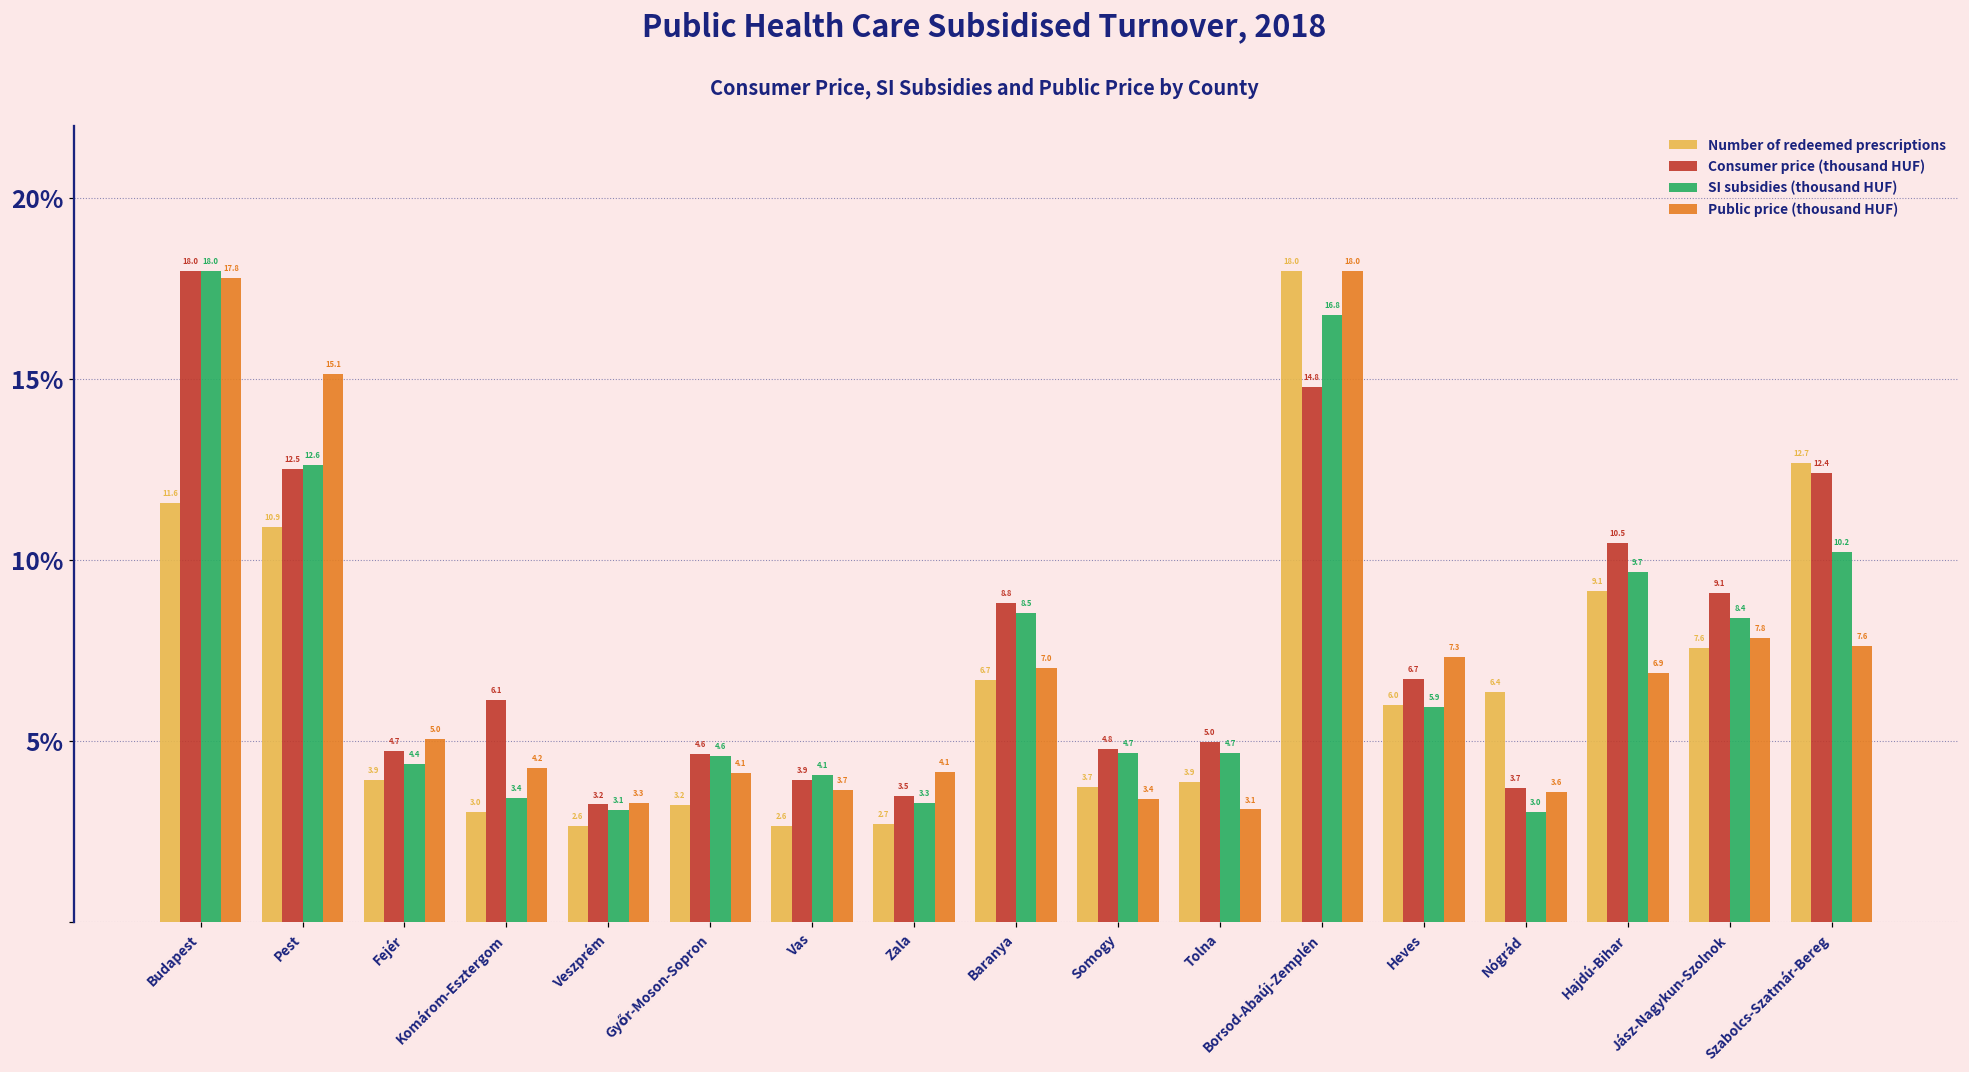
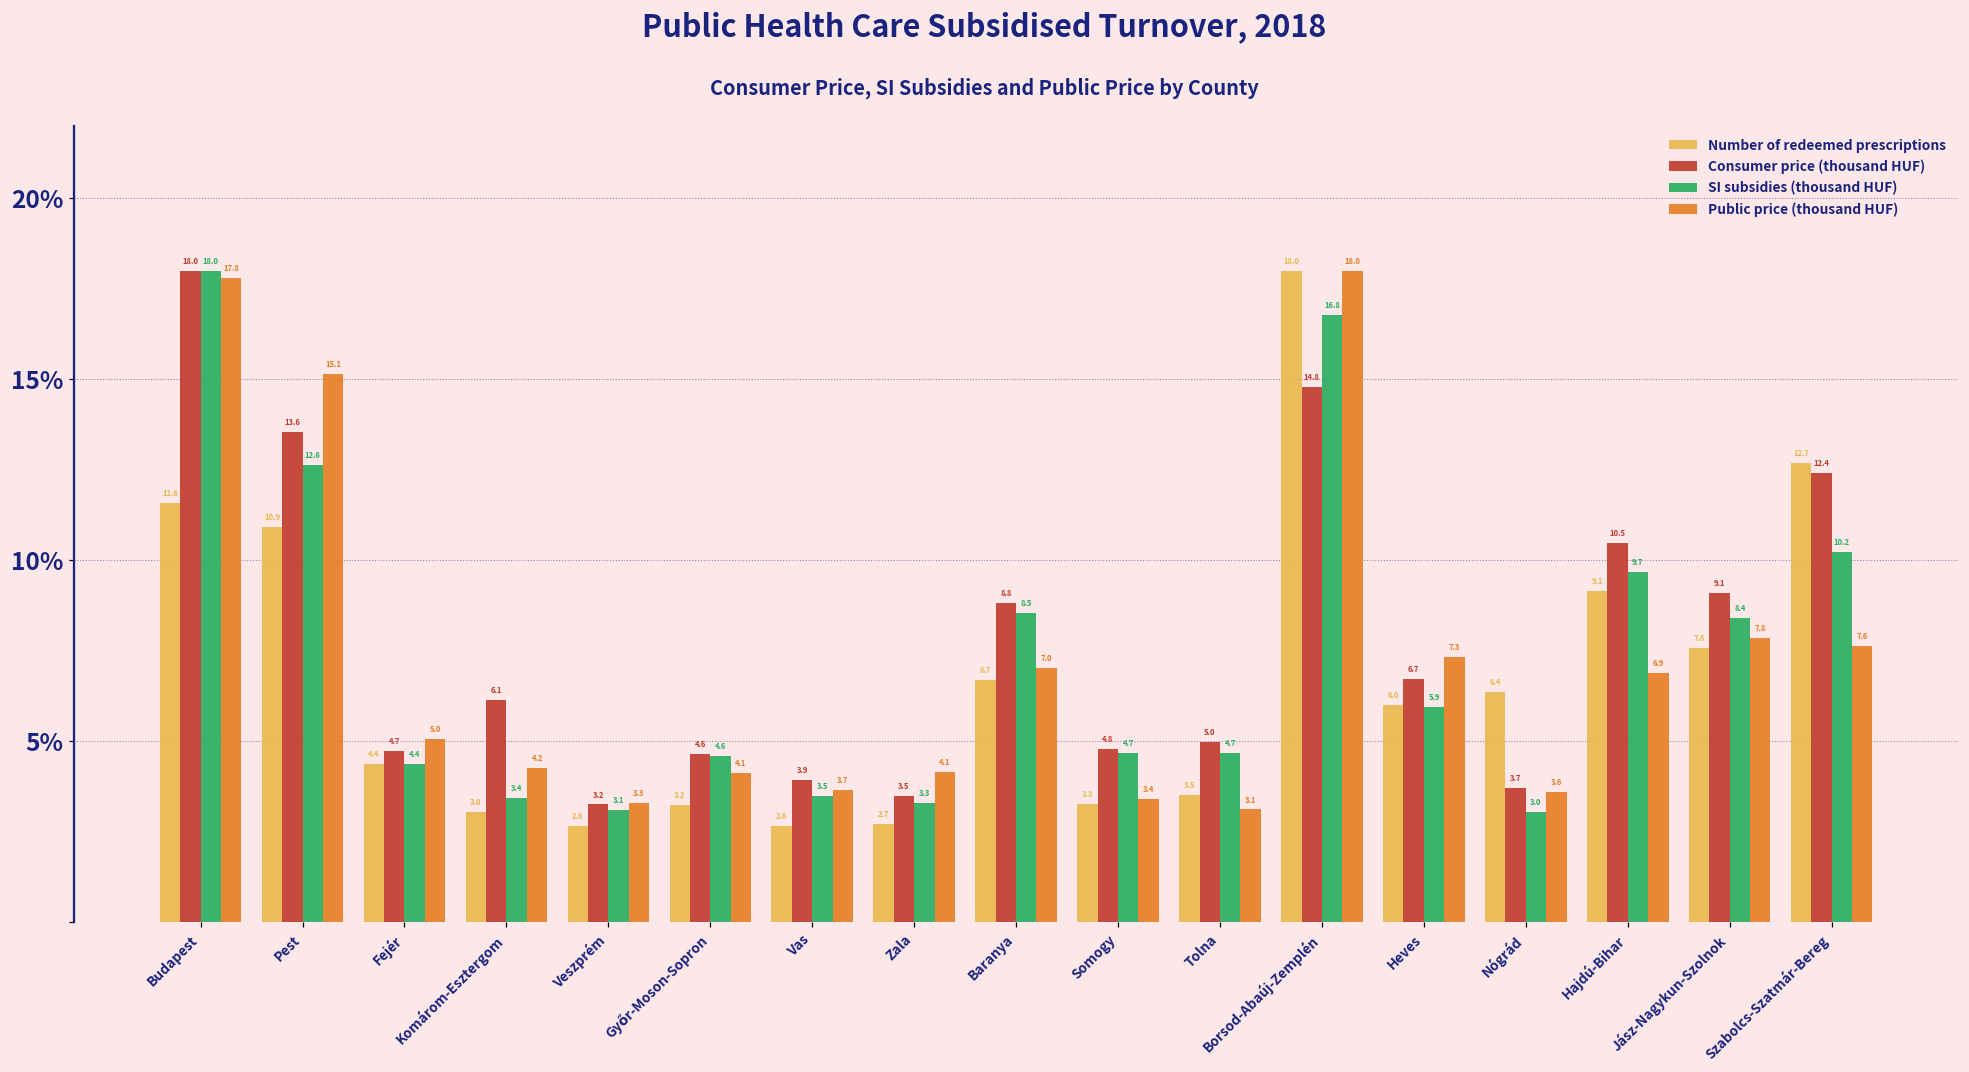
  {
    "Number of redeemed prescriptions": {
      "Budapest": 11.6,
      "Pest": 10.9,
-     "Fejér": 3.9,
+     "Fejér": 4.4,
      "Komárom-Esztergom": 3.0,
      "Veszprém": 2.6,
      "Győr-Moson-Sopron": 3.2,
      "Vas": 2.6,
      "Zala": 2.7,
      "Baranya": 6.7,
-     "Somogy": 3.7,
-     "Tolna": 3.9,
+     "Somogy": 3.3,
+     "Tolna": 3.5,
      "Borsod-Abaúj-Zemplén": 18.0,
      "Heves": 6.0,
      "Nógrád": 6.4,
      "Hajdú-Bihar": 9.1,
      "Jász-Nagykun-Szolnok": 7.6,
      "Szabolcs-Szatmár-Bereg": 12.7
    },
    "Consumer price (thousand HUF)": {
      "Budapest": 18.0,
-     "Pest": 12.5,
+     "Pest": 13.6,
      "Fejér": 4.7,
      "Komárom-Esztergom": 6.1,
      "Veszprém": 3.2,
      "Győr-Moson-Sopron": 4.6,
      "Vas": 3.9,
      "Zala": 3.5,
      "Baranya": 8.8,
      "Somogy": 4.8,
      "Tolna": 5.0,
      "Borsod-Abaúj-Zemplén": 14.8,
      "Heves": 6.7,
      "Nógrád": 3.7,
      "Hajdú-Bihar": 10.5,
      "Jász-Nagykun-Szolnok": 9.1,
      "Szabolcs-Szatmár-Bereg": 12.4
    },
    "SI subsidies (thousand HUF)": {
      "Budapest": 18.0,
      "Pest": 12.6,
      "Fejér": 4.4,
      "Komárom-Esztergom": 3.4,
      "Veszprém": 3.1,
      "Győr-Moson-Sopron": 4.6,
-     "Vas": 4.1,
+     "Vas": 3.5,
      "Zala": 3.3,
      "Baranya": 8.5,
      "Somogy": 4.7,
      "Tolna": 4.7,
      "Borsod-Abaúj-Zemplén": 16.8,
      "Heves": 5.9,
      "Nógrád": 3.0,
      "Hajdú-Bihar": 9.7,
      "Jász-Nagykun-Szolnok": 8.4,
      "Szabolcs-Szatmár-Bereg": 10.2
    },
    "Public price (thousand HUF)": {
      "Budapest": 17.8,
      "Pest": 15.1,
      "Fejér": 5.0,
      "Komárom-Esztergom": 4.2,
      "Veszprém": 3.3,
      "Győr-Moson-Sopron": 4.1,
      "Vas": 3.7,
      "Zala": 4.1,
      "Baranya": 7.0,
      "Somogy": 3.4,
      "Tolna": 3.1,
      "Borsod-Abaúj-Zemplén": 18.0,
      "Heves": 7.3,
      "Nógrád": 3.6,
      "Hajdú-Bihar": 6.9,
      "Jász-Nagykun-Szolnok": 7.8,
      "Szabolcs-Szatmár-Bereg": 7.6
    }
  }
